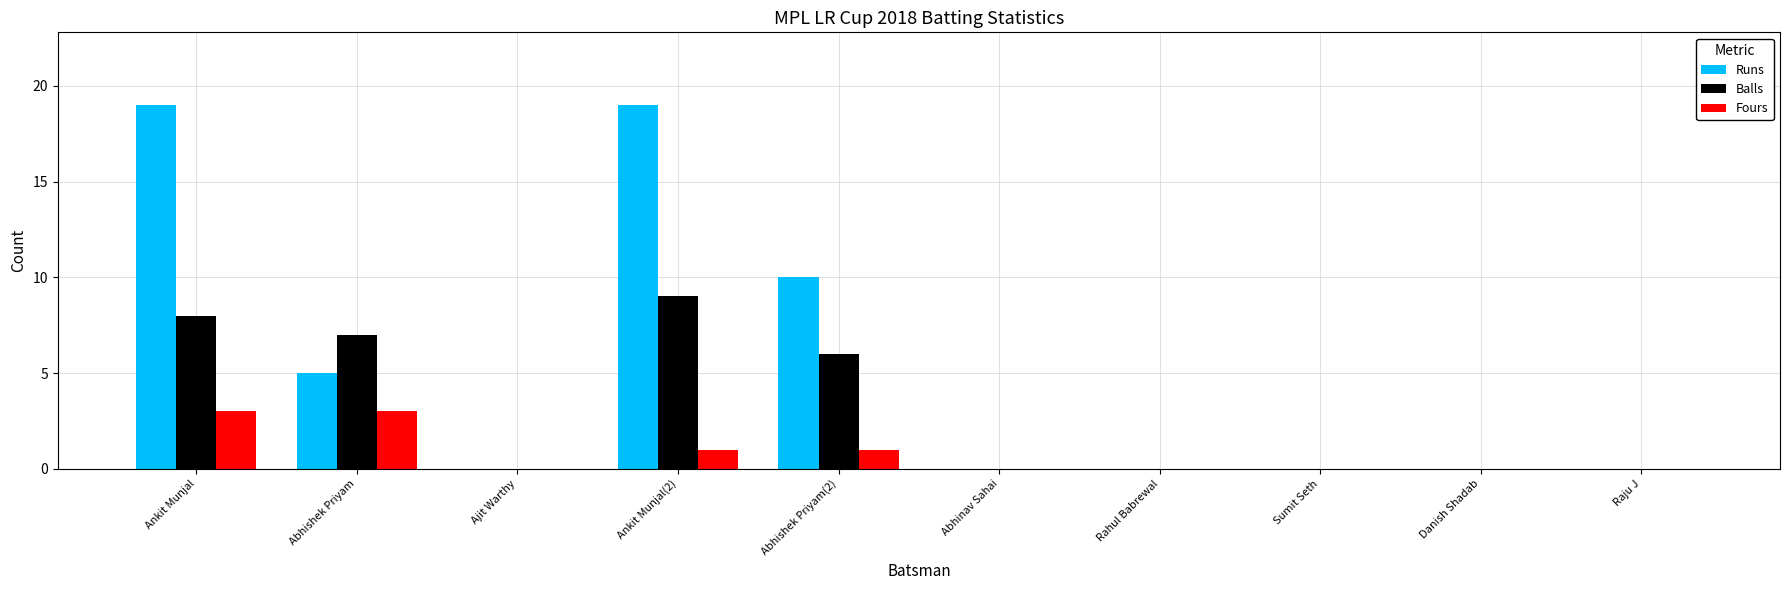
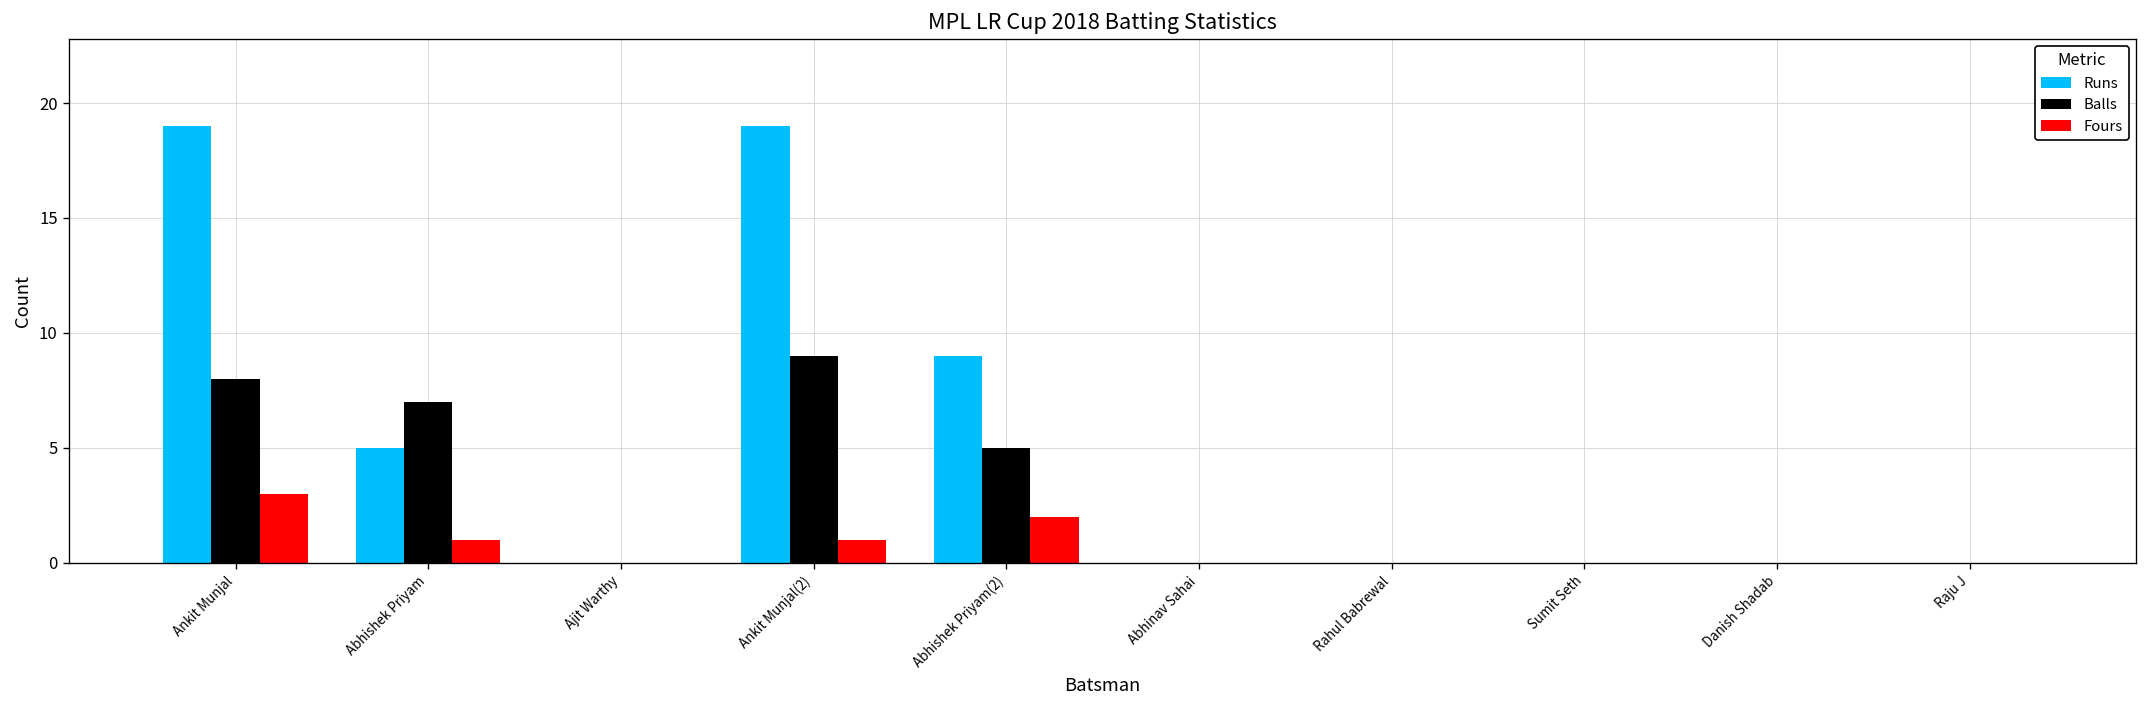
  {
    "Runs": {
      "Ankit Munjal": 19,
      "Abhishek Priyam": 5,
      "Ajit Warthy": 0,
      "Ankit Munjal(2)": 19,
-     "Abhishek Priyam(2)": 10,
+     "Abhishek Priyam(2)": 9,
      "Abhinav Sahai": 0,
      "Rahul Babrewal": 0,
      "Sumit Seth": 0,
      "Danish Shadab": 0,
      "Raju J": 0
    },
    "Balls": {
      "Ankit Munjal": 8,
      "Abhishek Priyam": 7,
      "Ajit Warthy": 0,
      "Ankit Munjal(2)": 9,
-     "Abhishek Priyam(2)": 6,
+     "Abhishek Priyam(2)": 5,
      "Abhinav Sahai": 0,
      "Rahul Babrewal": 0,
      "Sumit Seth": 0,
      "Danish Shadab": 0,
      "Raju J": 0
    },
    "Fours": {
      "Ankit Munjal": 3,
-     "Abhishek Priyam": 3,
+     "Abhishek Priyam": 1,
      "Ajit Warthy": 0,
      "Ankit Munjal(2)": 1,
-     "Abhishek Priyam(2)": 1,
+     "Abhishek Priyam(2)": 2,
      "Abhinav Sahai": 0,
      "Rahul Babrewal": 0,
      "Sumit Seth": 0,
      "Danish Shadab": 0,
      "Raju J": 0
    }
  }
